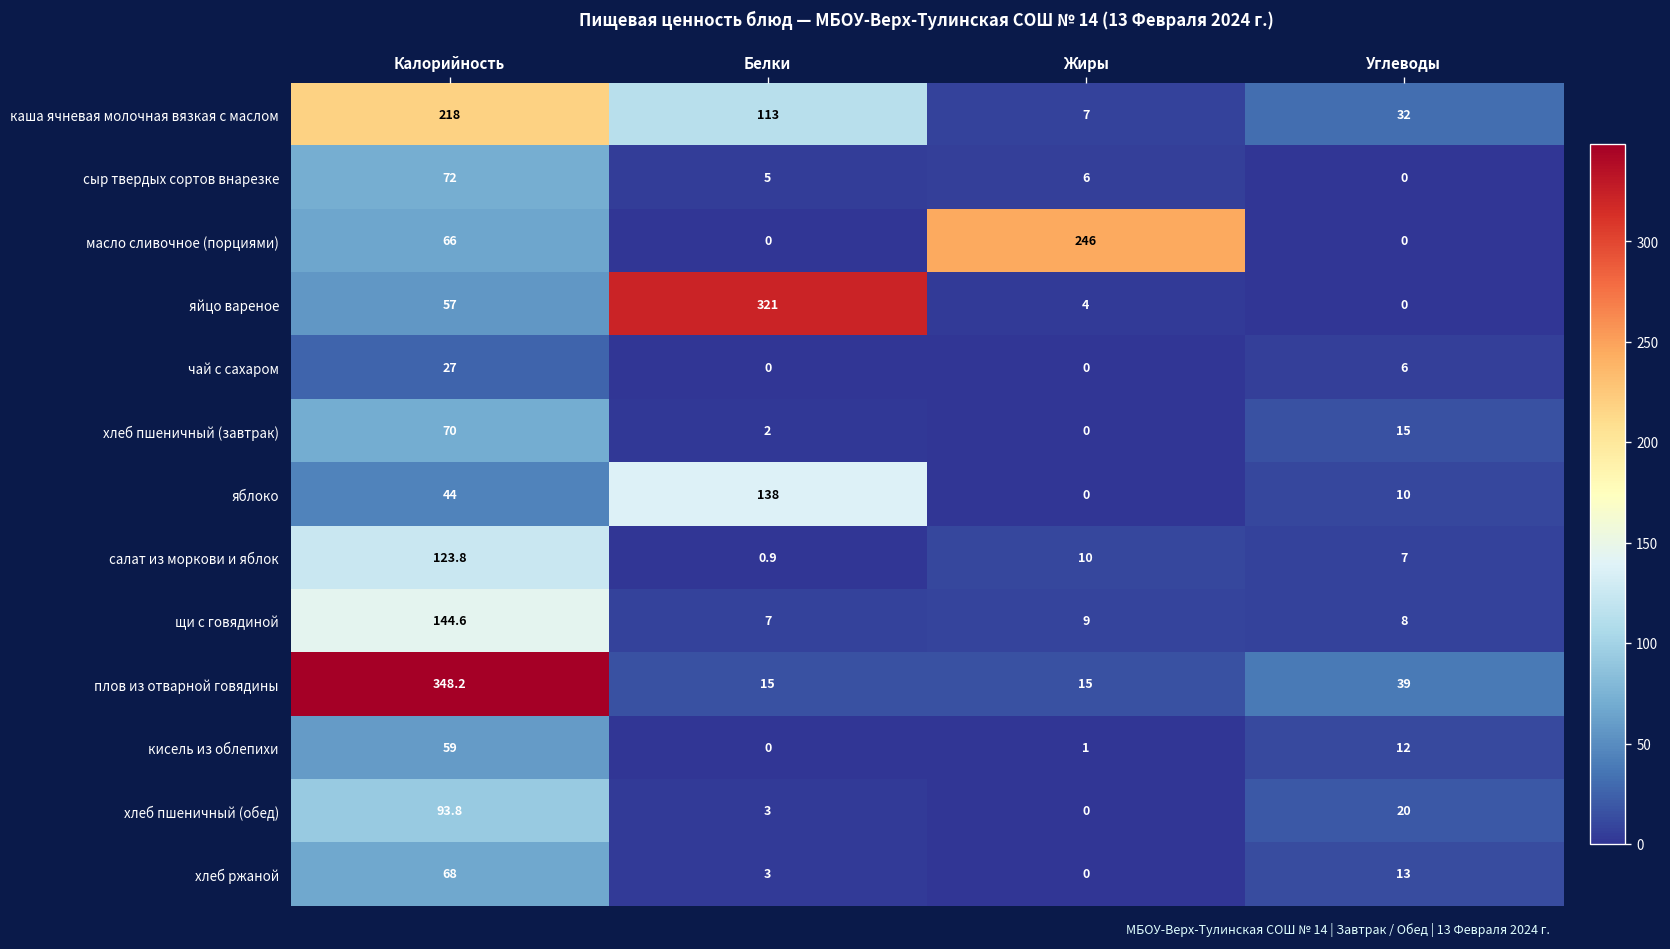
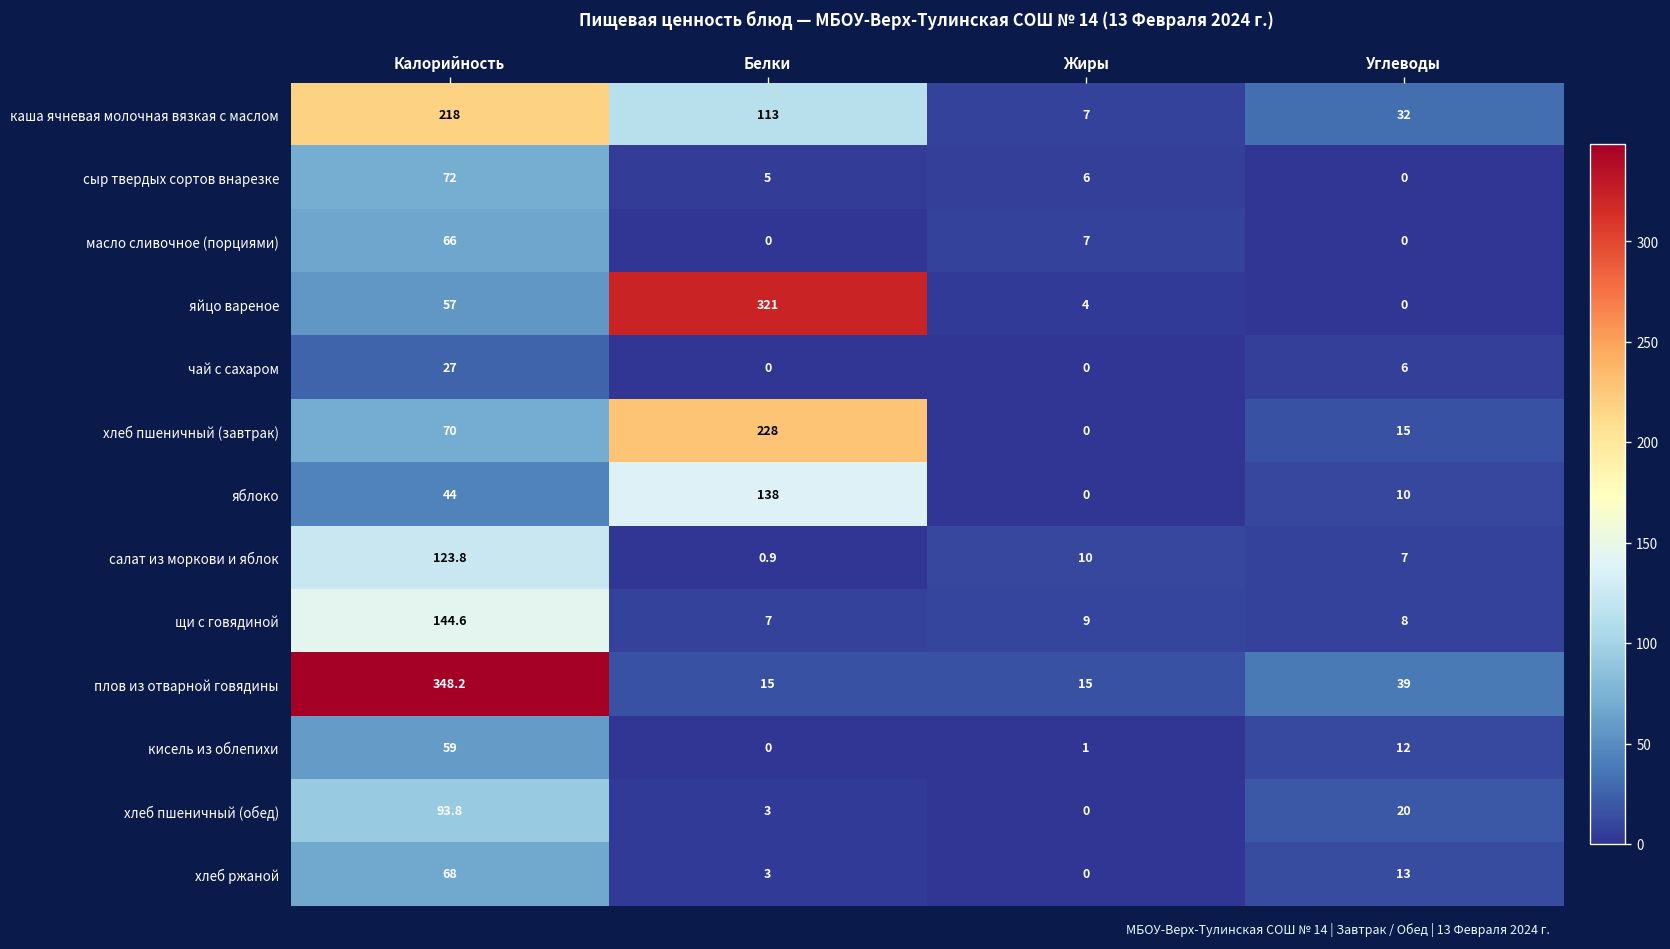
  {
    "каша ячневая молочная вязкая с маслом": {
      "Калорийность": 218,
      "Белки": 113,
      "Жиры": 7,
      "Углеводы": 32
    },
    "сыр твердых сортов внарезке": {
      "Калорийность": 72,
      "Белки": 5,
      "Жиры": 6,
      "Углеводы": 0
    },
    "масло сливочное (порциями)": {
      "Калорийность": 66,
      "Белки": 0,
-     "Жиры": 246,
+     "Жиры": 7,
      "Углеводы": 0
    },
    "яйцо вареное": {
      "Калорийность": 57,
      "Белки": 321,
      "Жиры": 4,
      "Углеводы": 0
    },
    "чай с сахаром": {
      "Калорийность": 27,
      "Белки": 0,
      "Жиры": 0,
      "Углеводы": 6
    },
    "хлеб пшеничный (завтрак)": {
      "Калорийность": 70,
-     "Белки": 2,
+     "Белки": 228,
      "Жиры": 0,
      "Углеводы": 15
    },
    "яблоко": {
      "Калорийность": 44,
      "Белки": 138,
      "Жиры": 0,
      "Углеводы": 10
    },
    "салат из моркови и яблок": {
      "Калорийность": 123.8,
      "Белки": 0.9,
      "Жиры": 10,
      "Углеводы": 7
    },
    "щи с говядиной": {
      "Калорийность": 144.6,
      "Белки": 7,
      "Жиры": 9,
      "Углеводы": 8
    },
    "плов из отварной говядины": {
      "Калорийность": 348.2,
      "Белки": 15,
      "Жиры": 15,
      "Углеводы": 39
    },
    "кисель из облепихи": {
      "Калорийность": 59,
      "Белки": 0,
      "Жиры": 1,
      "Углеводы": 12
    },
    "хлеб пшеничный (обед)": {
      "Калорийность": 93.8,
      "Белки": 3,
      "Жиры": 0,
      "Углеводы": 20
    },
    "хлеб ржаной": {
      "Калорийность": 68,
      "Белки": 3,
      "Жиры": 0,
      "Углеводы": 13
    }
  }
